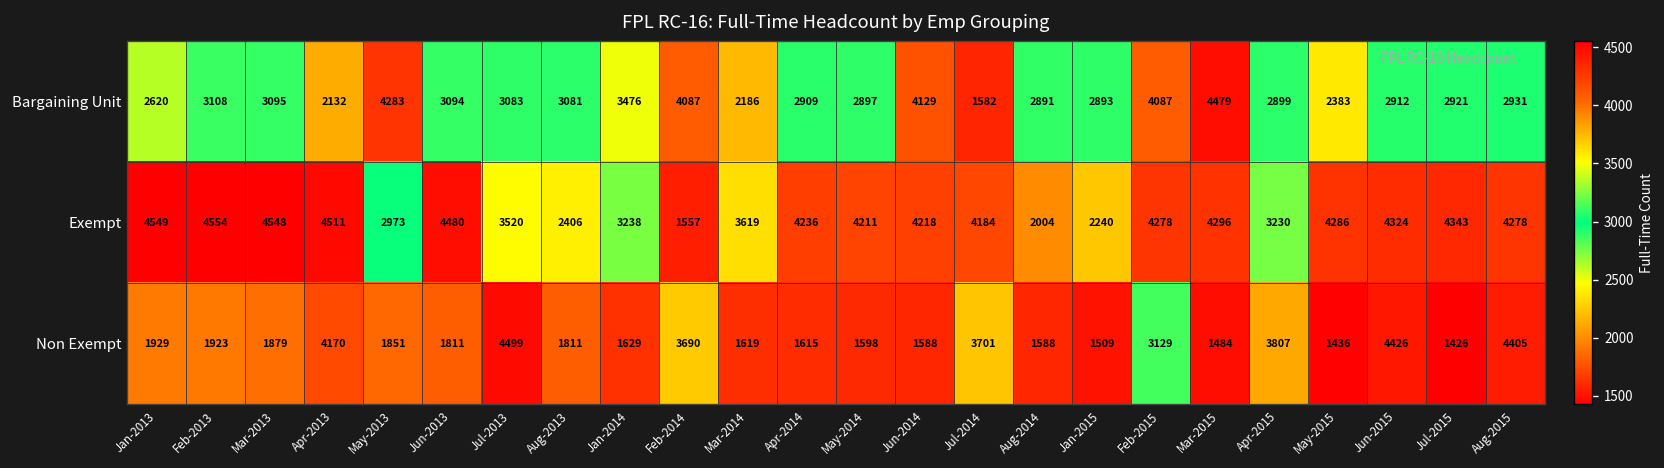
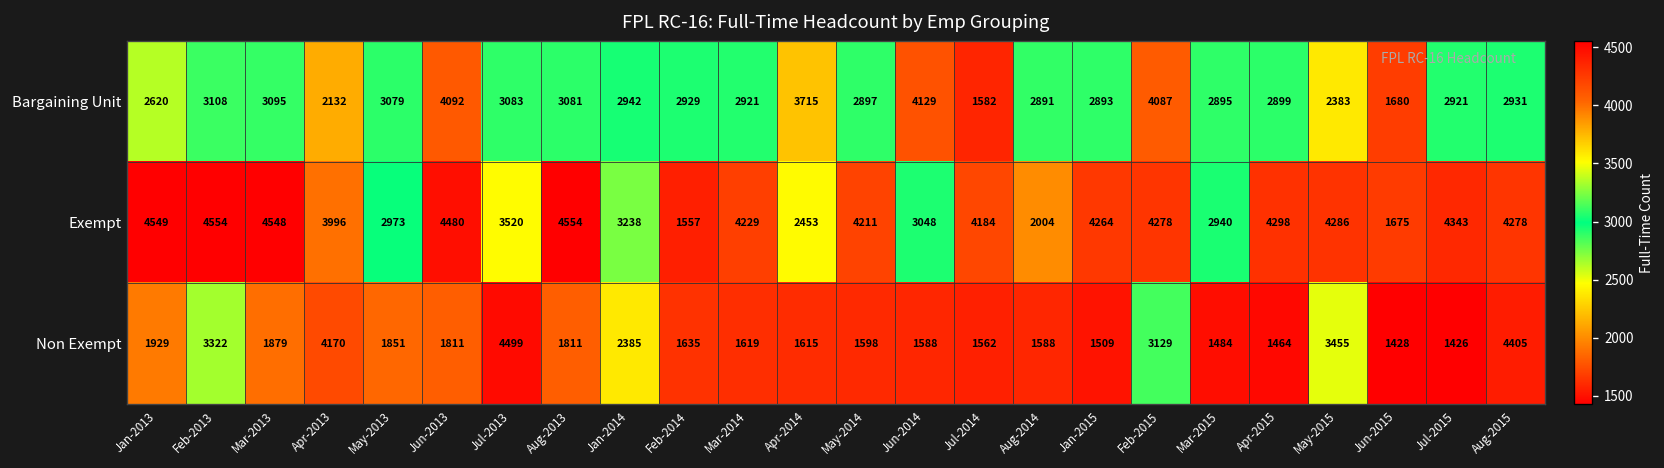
  {
    "Bargaining Unit": {
      "Jan-2013": 2620,
      "Feb-2013": 3108,
      "Mar-2013": 3095,
      "Apr-2013": 2132,
-     "May-2013": 4283,
-     "Jun-2013": 3094,
+     "May-2013": 3079,
+     "Jun-2013": 4092,
      "Jul-2013": 3083,
      "Aug-2013": 3081,
-     "Jan-2014": 3476,
-     "Feb-2014": 4087,
-     "Mar-2014": 2186,
-     "Apr-2014": 2909,
+     "Jan-2014": 2942,
+     "Feb-2014": 2929,
+     "Mar-2014": 2921,
+     "Apr-2014": 3715,
      "May-2014": 2897,
      "Jun-2014": 4129,
      "Jul-2014": 1582,
      "Aug-2014": 2891,
      "Jan-2015": 2893,
      "Feb-2015": 4087,
-     "Mar-2015": 4479,
+     "Mar-2015": 2895,
      "Apr-2015": 2899,
      "May-2015": 2383,
-     "Jun-2015": 2912,
+     "Jun-2015": 1680,
      "Aug-2015": 2931
    },
    "Exempt": {
      "Jan-2013": 4549,
      "Feb-2013": 4554,
      "Mar-2013": 4548,
-     "Apr-2013": 4511,
+     "Apr-2013": 3996,
      "May-2013": 2973,
      "Jun-2013": 4480,
      "Jul-2013": 3520,
-     "Aug-2013": 2406,
+     "Aug-2013": 4554,
      "Jan-2014": 3238,
      "Feb-2014": 1557,
-     "Mar-2014": 3619,
-     "Apr-2014": 4236,
+     "Mar-2014": 4229,
+     "Apr-2014": 2453,
      "May-2014": 4211,
-     "Jun-2014": 4218,
+     "Jun-2014": 3048,
      "Jul-2014": 4184,
      "Aug-2014": 2004,
-     "Jan-2015": 2240,
+     "Jan-2015": 4264,
      "Feb-2015": 4278,
-     "Mar-2015": 4296,
-     "Apr-2015": 3230,
+     "Mar-2015": 2940,
+     "Apr-2015": 4298,
      "May-2015": 4286,
-     "Jun-2015": 4324,
+     "Jun-2015": 1675,
      "Jul-2015": 4343,
      "Aug-2015": 4278
    },
    "Non Exempt": {
      "Jan-2013": 1929,
-     "Feb-2013": 1923,
+     "Feb-2013": 3322,
      "Mar-2013": 1879,
      "Apr-2013": 4170,
      "May-2013": 1851,
      "Jun-2013": 1811,
      "Jul-2013": 4499,
      "Aug-2013": 1811,
-     "Jan-2014": 1629,
-     "Feb-2014": 3690,
+     "Jan-2014": 2385,
+     "Feb-2014": 1635,
      "Mar-2014": 1619,
      "Apr-2014": 1615,
      "May-2014": 1598,
      "Jun-2014": 1588,
-     "Jul-2014": 3701,
+     "Jul-2014": 1562,
      "Aug-2014": 1588,
      "Jan-2015": 1509,
      "Feb-2015": 3129,
      "Mar-2015": 1484,
-     "Apr-2015": 3807,
-     "May-2015": 1436,
-     "Jun-2015": 4426,
+     "Apr-2015": 1464,
+     "May-2015": 3455,
+     "Jun-2015": 1428,
      "Jul-2015": 1426,
      "Aug-2015": 4405
    }
  }
